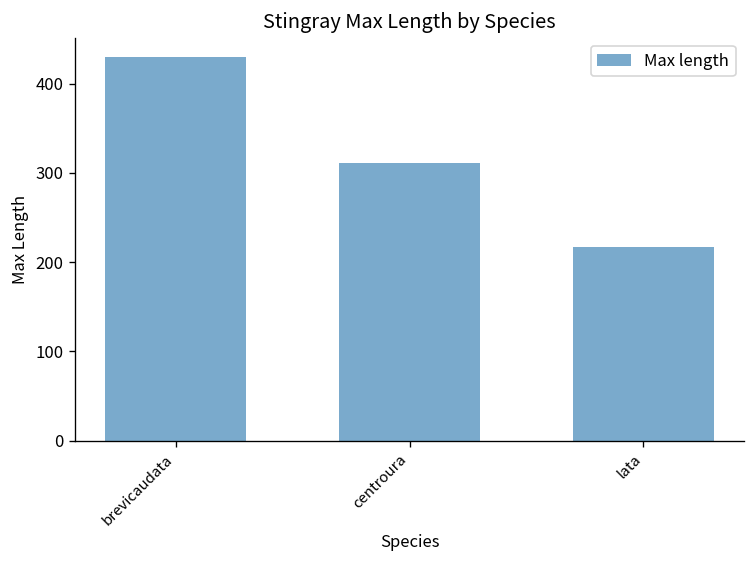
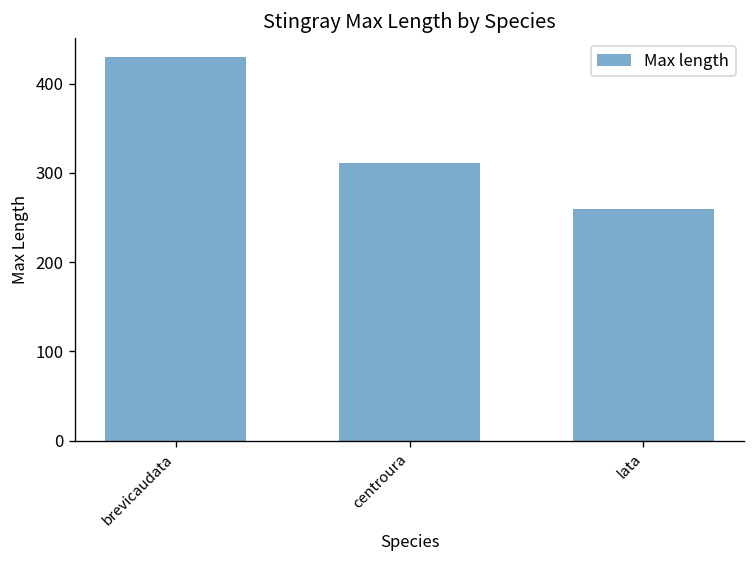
  {
    "brevicaudata": 430,
    "centroura": 310,
-   "lata": 220
+   "lata": 260
  }
